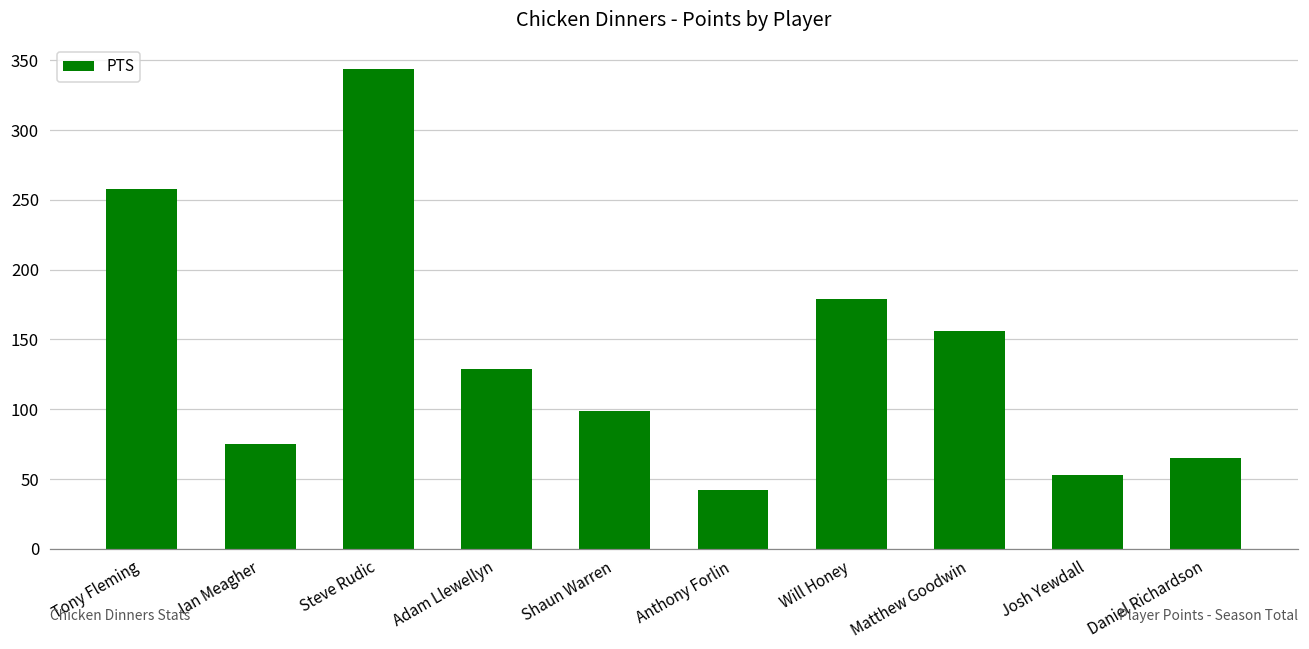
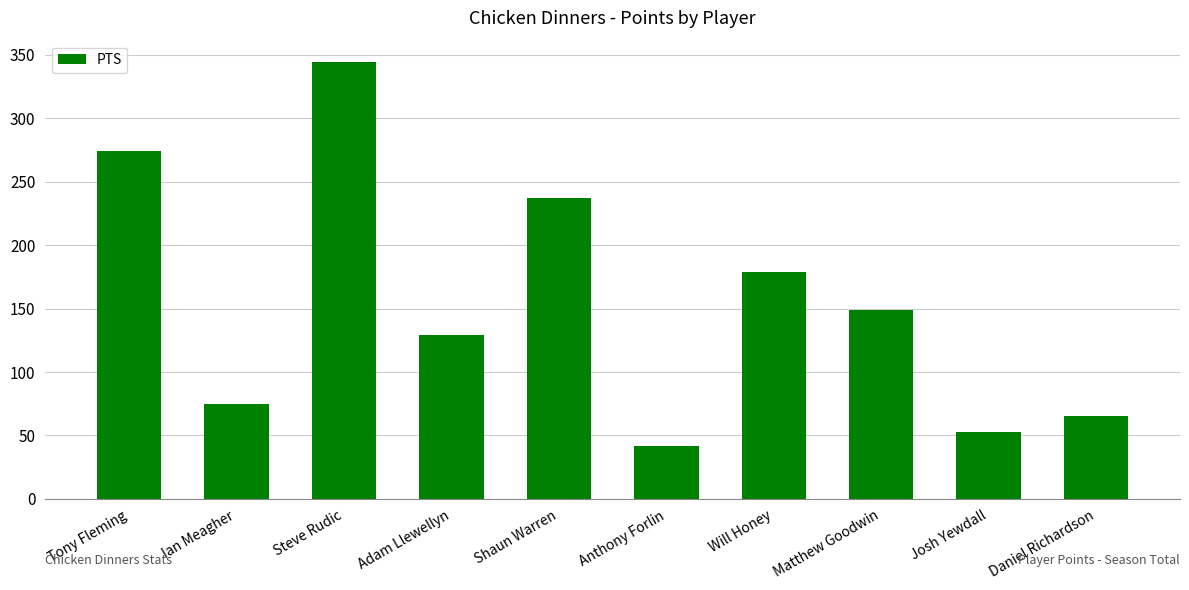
  {
-   "Tony Fleming": 258,
+   "Tony Fleming": 274,
    "Ian Meagher": 75,
    "Steve Rudic": 344,
    "Adam Llewellyn": 129,
-   "Shaun Warren": 99,
+   "Shaun Warren": 237,
    "Anthony Forlin": 42,
    "Will Honey": 179,
-   "Matthew Goodwin": 156,
+   "Matthew Goodwin": 149,
    "Josh Yewdall": 53,
    "Daniel Richardson": 65
  }
